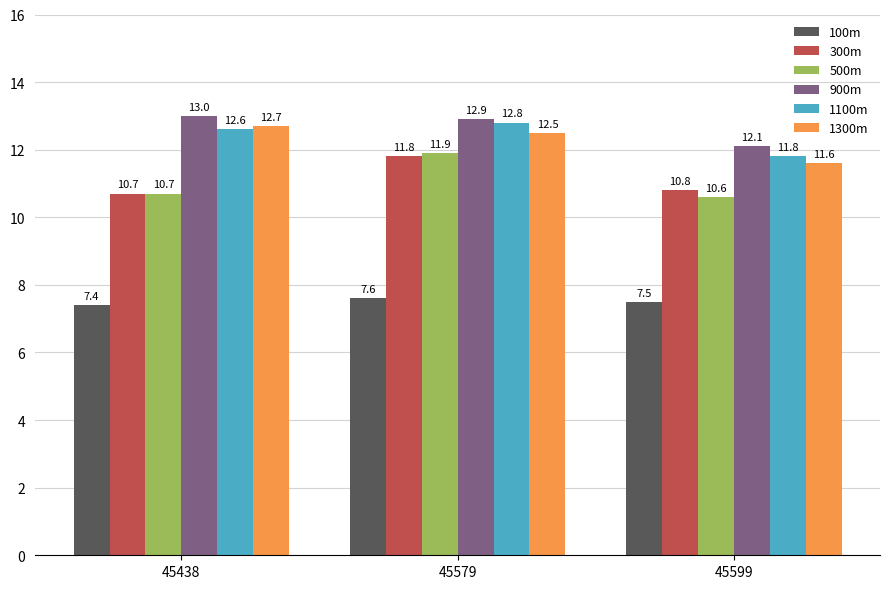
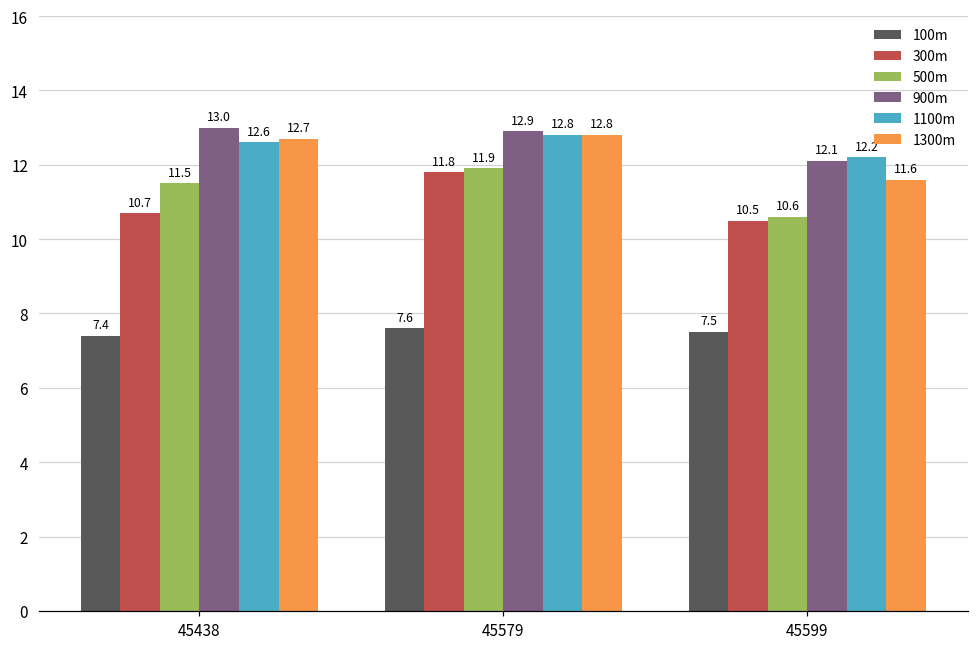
  {
    "300m": {
      "45438": 10.7,
      "45579": 11.8,
-     "45599": 10.8
+     "45599": 10.5
    },
    "500m": {
-     "45438": 10.7,
+     "45438": 11.5,
      "45579": 11.9,
      "45599": 10.6
    },
    "1100m": {
      "45438": 12.6,
      "45579": 12.8,
-     "45599": 11.8
+     "45599": 12.2
    },
    "1300m": {
      "45438": 12.7,
-     "45579": 12.5,
+     "45579": 12.8,
      "45599": 11.6
    }
  }
